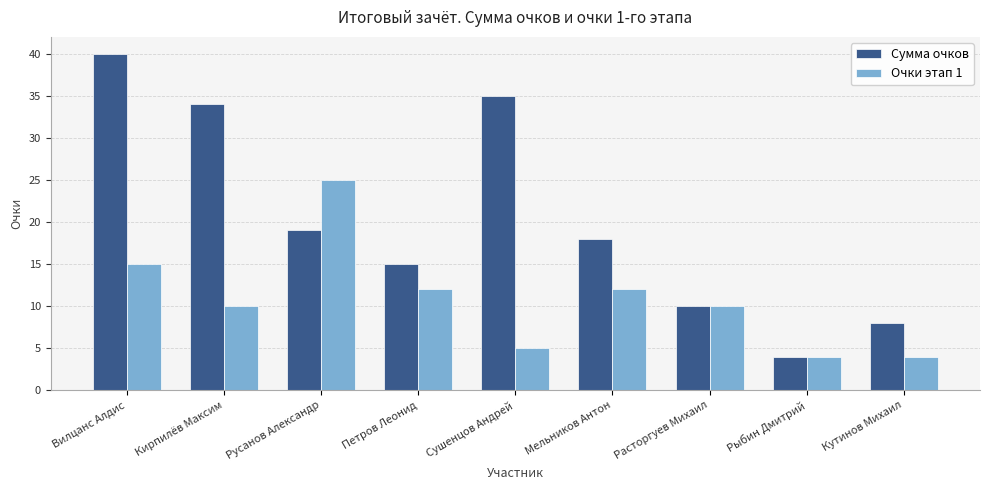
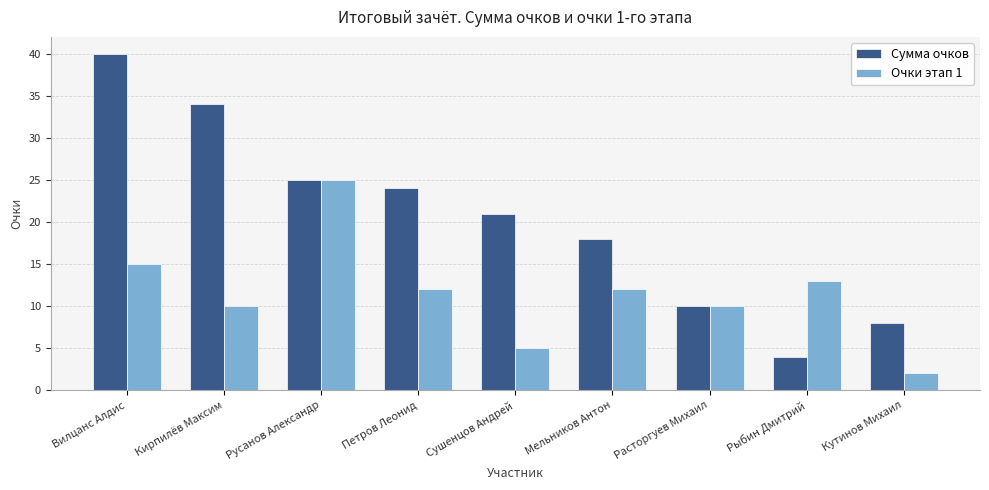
  {
    "Сумма очков": {
      "Вилцанс Алдис": 40,
      "Кирпилёв Максим": 34,
-     "Русанов Александр": 19,
-     "Петров Леонид": 15,
-     "Сушенцов Андрей": 35,
+     "Русанов Александр": 25,
+     "Петров Леонид": 24,
+     "Сушенцов Андрей": 21,
      "Мельников Антон": 18,
      "Расторгуев Михаил": 10,
      "Рыбин Дмитрий": 4,
      "Кутинов Михаил": 8
    },
    "Очки этап 1": {
      "Вилцанс Алдис": 15,
      "Кирпилёв Максим": 10,
      "Русанов Александр": 25,
      "Петров Леонид": 12,
      "Сушенцов Андрей": 5,
      "Мельников Антон": 12,
      "Расторгуев Михаил": 10,
-     "Рыбин Дмитрий": 4,
-     "Кутинов Михаил": 4
+     "Рыбин Дмитрий": 13,
+     "Кутинов Михаил": 2
    }
  }
